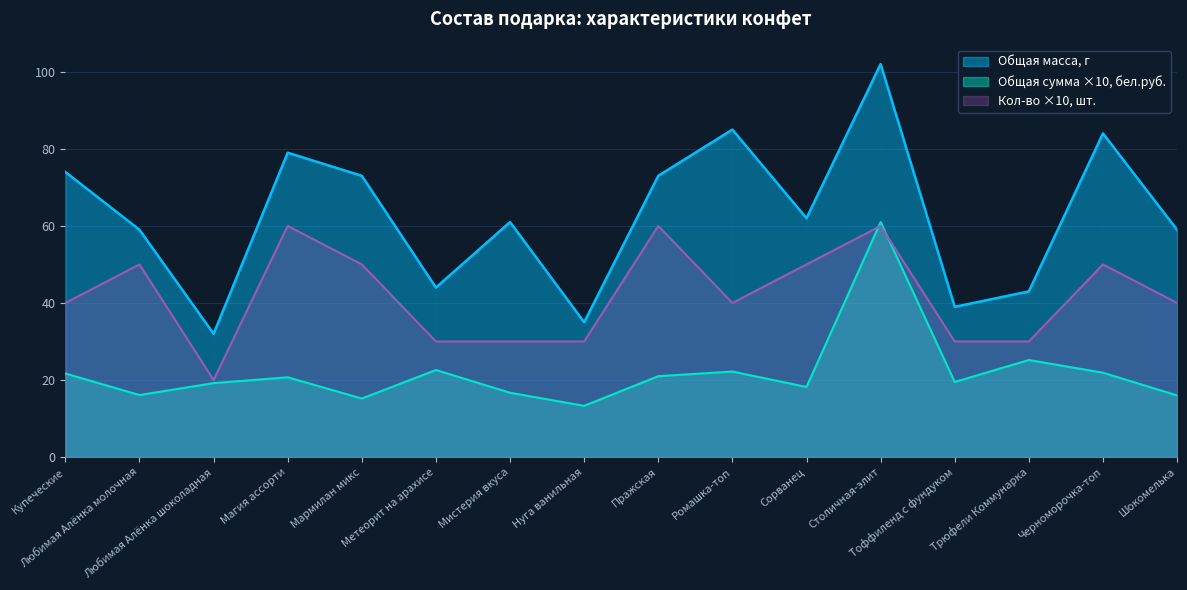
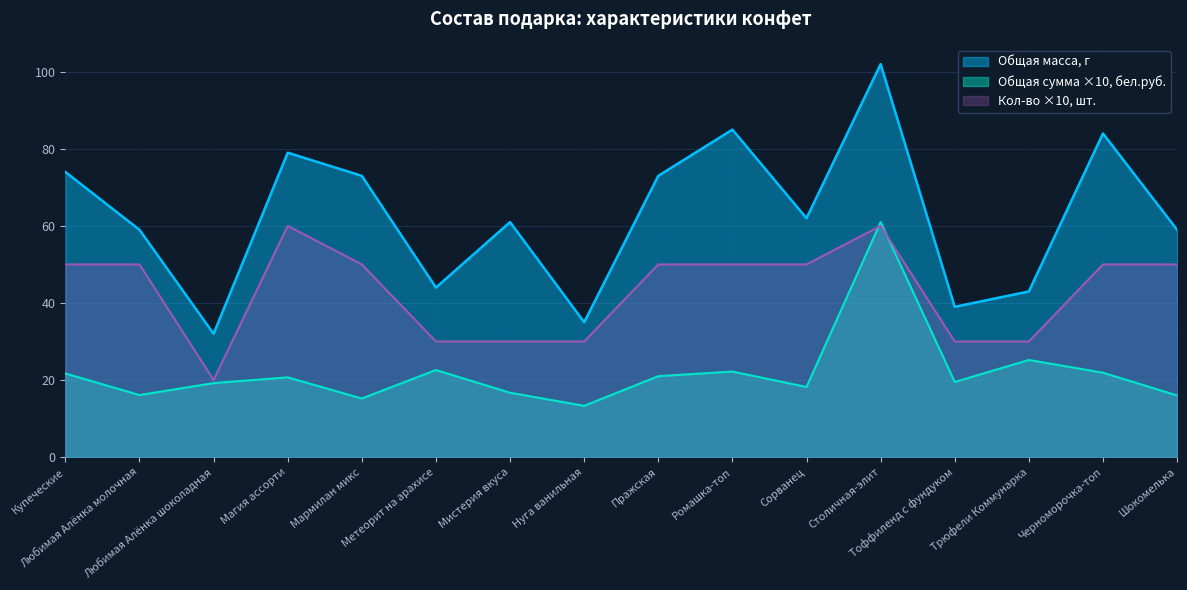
  {
    "Кол-во ×10, шт.": {
-     "Купеческие": 40,
+     "Купеческие": 50,
      "Любимая Алёнка молочная": 50,
      "Любимая Алёнка шоколадная": 20,
      "Магия ассорти": 60,
      "Мармилан микс": 50,
      "Метеорит на арахисе": 30,
      "Мистерия вкуса": 30,
      "Нуга ванильная": 30,
-     "Пражская": 60,
-     "Ромашка-топ": 40,
+     "Пражская": 50,
+     "Ромашка-топ": 50,
      "Сорванец": 50,
      "Столичная-элит": 60,
      "Тоффиленд с фундуком": 30,
      "Трюфели Коммунарка": 30,
      "Черноморочка-топ": 50,
-     "Шокомелька": 40
+     "Шокомелька": 50
    }
  }
